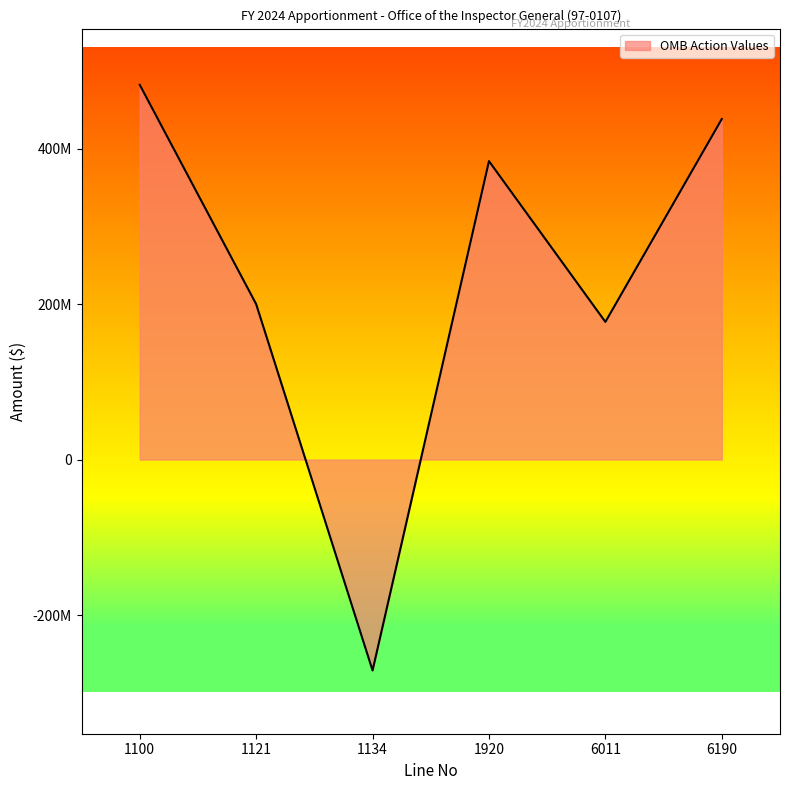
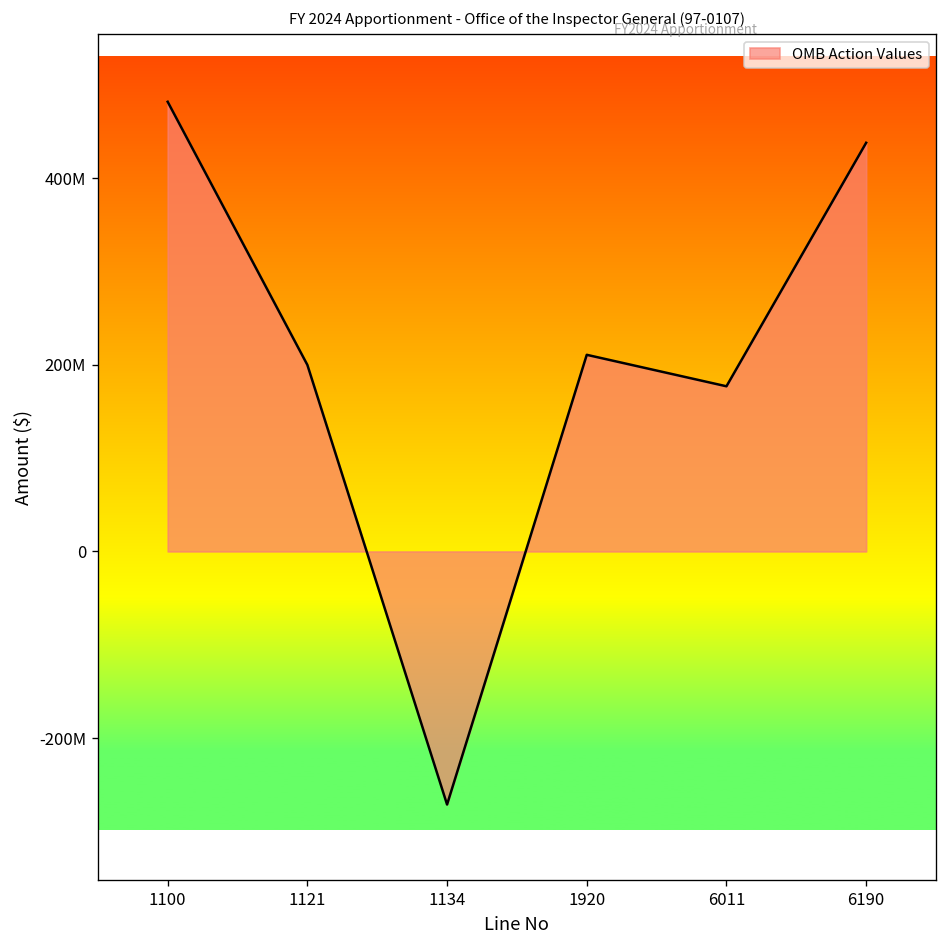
  {
    "OMB Action Values": {
-     "1920": 380000000
+     "1920": 210000000
    }
  }
